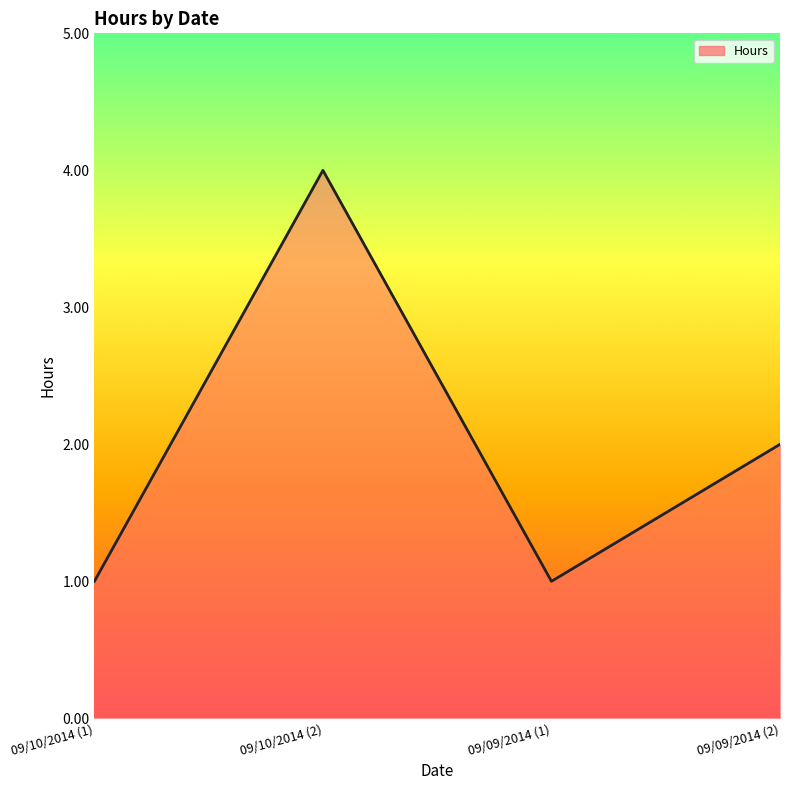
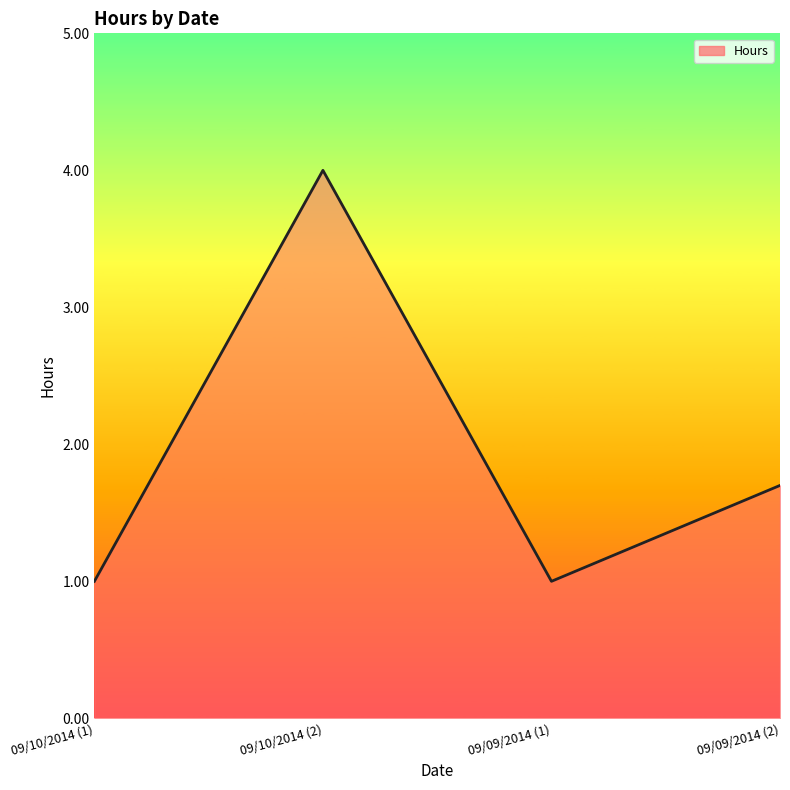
  {
    "09/10/2014 (1)": 1.0,
    "09/10/2014 (2)": 4.0,
    "09/09/2014 (1)": 1.0,
-   "09/09/2014 (2)": 2.0
+   "09/09/2014 (2)": 1.7
  }
